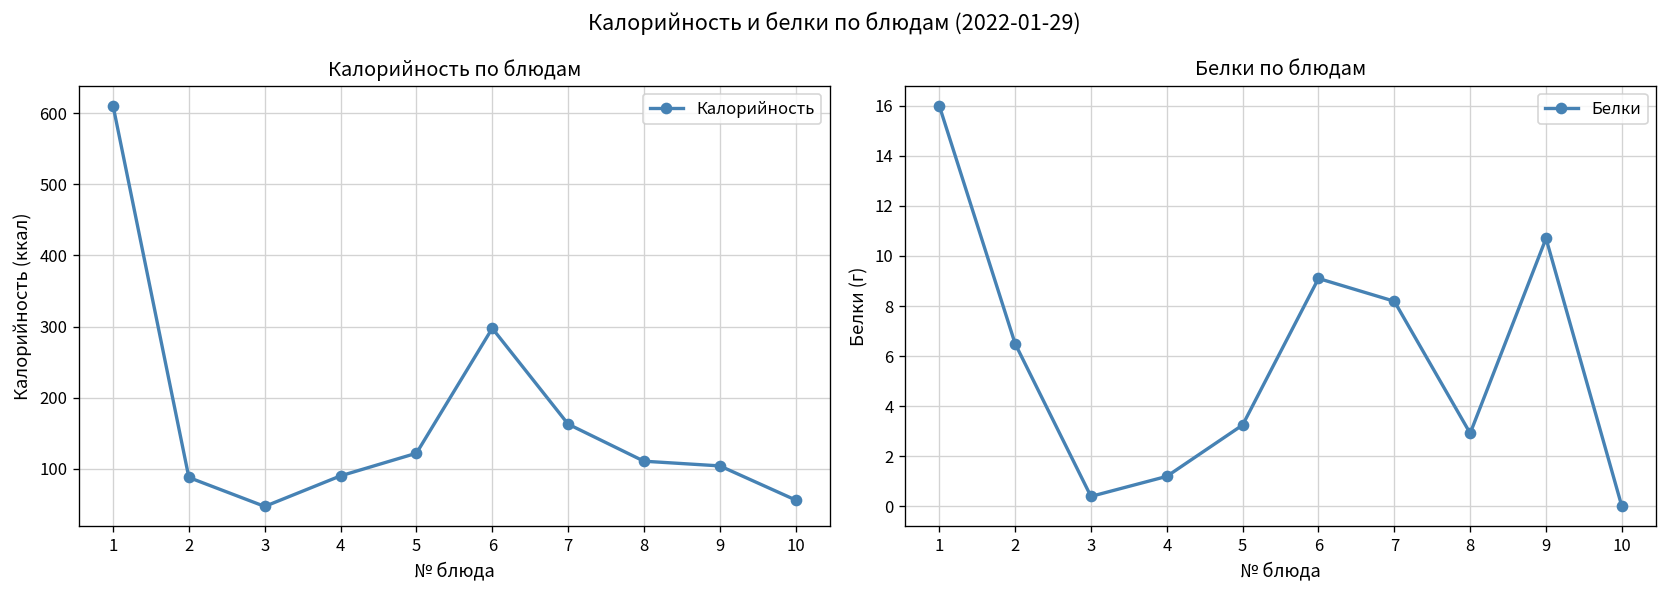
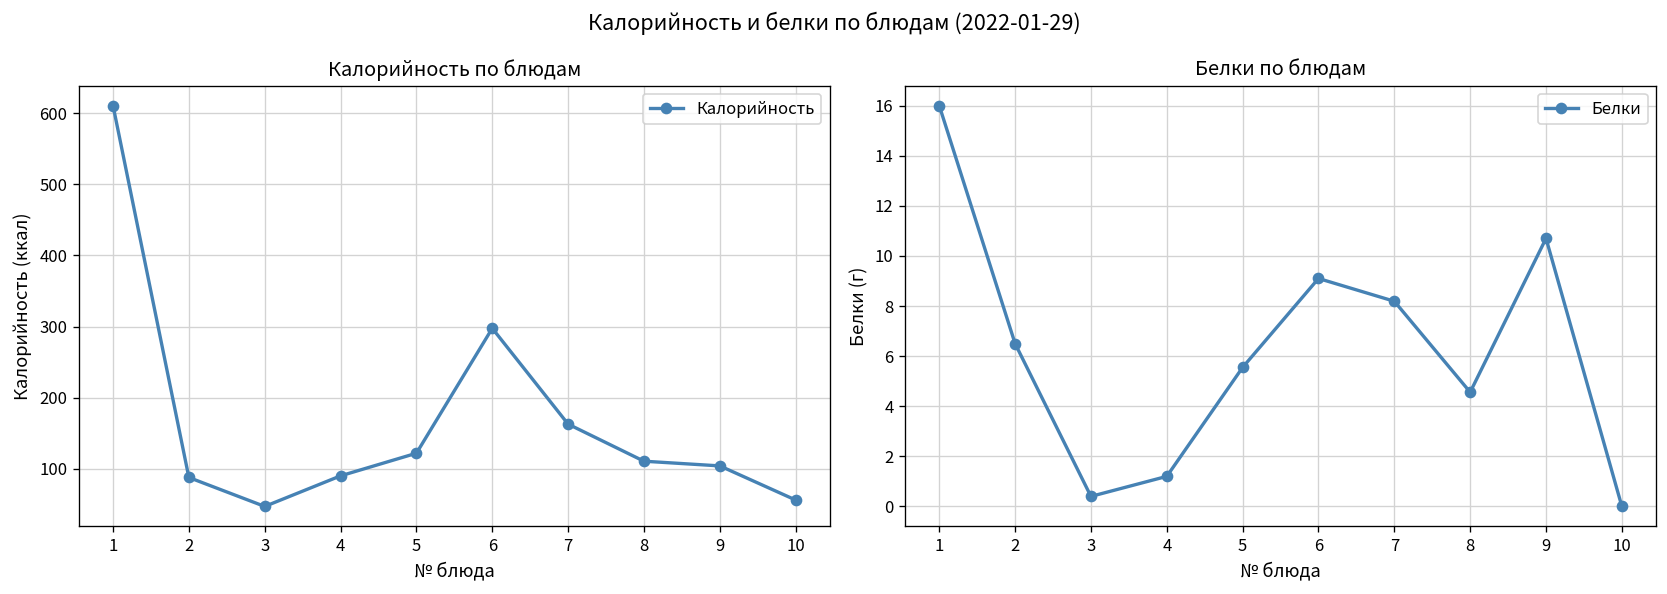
  {
    "Калорийность по блюдам": {
      "1": 610,
      "2": 90,
      "3": 50,
      "4": 90,
      "5": 120,
      "6": 300,
      "7": 160,
      "8": 110,
      "9": 100,
      "10": 60
    },
    "Белки по блюдам": {
      "1": 16.0,
      "2": 6.5,
      "3": 0.4,
      "4": 1.2,
-     "5": 3.3,
+     "5": 5.6,
      "6": 9.1,
      "7": 8.2,
-     "8": 2.9,
+     "8": 4.6,
      "9": 10.7,
      "10": 0.0
    }
  }
